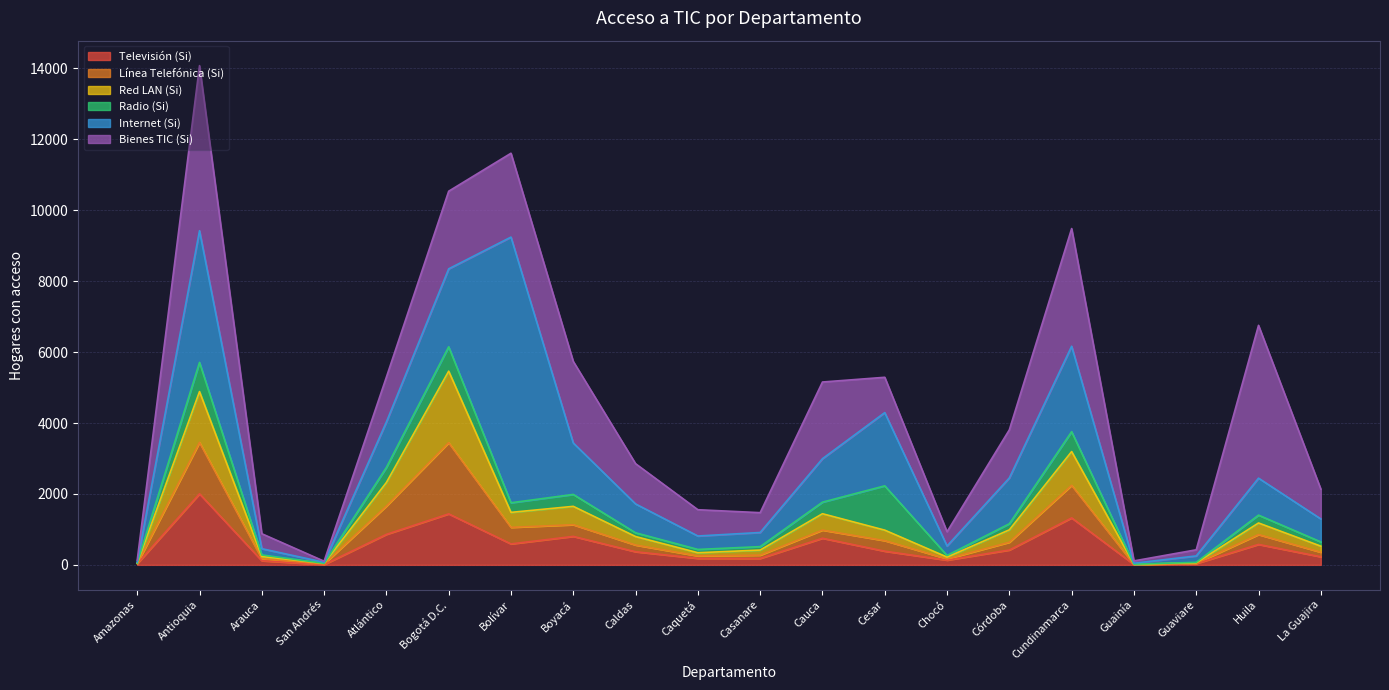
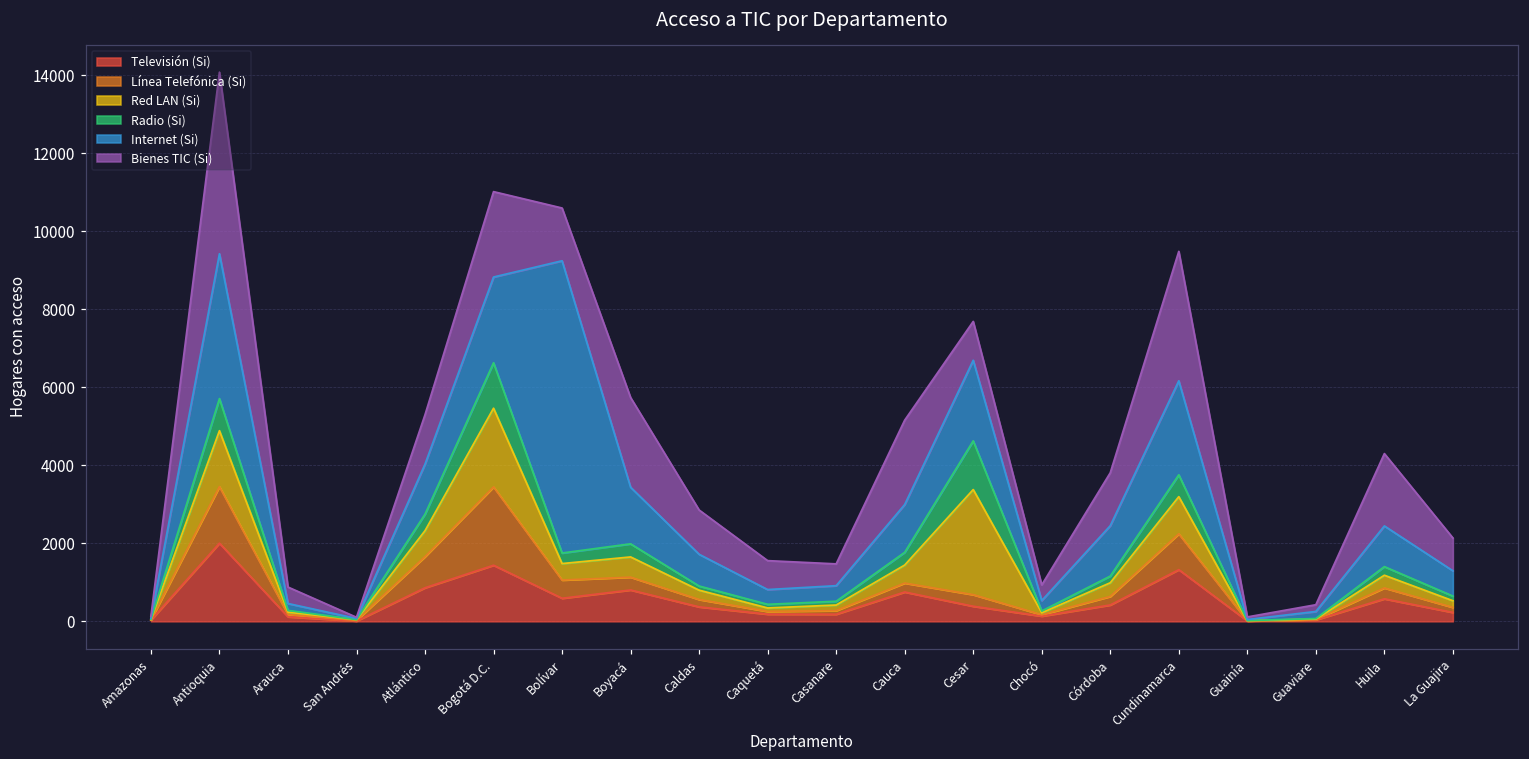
  {
    "Red LAN (Si)": {
      "Antioquia": 1400,
      "Atlántico": 700,
      "Bogotá D.C.": 2000,
      "Bolívar": 400,
      "Boyacá": 500,
      "Caldas": 200,
      "Caquetá": 100,
      "Casanare": 100,
      "Cauca": 500,
-     "Cesar": 300,
+     "Cesar": 2700,
      "Córdoba": 400,
      "Cundinamarca": 1000,
      "Huila": 300,
      "La Guajira": 200
    },
    "Radio (Si)": {
      "Antioquia": 800,
      "Atlántico": 400,
-     "Bogotá D.C.": 700,
+     "Bogotá D.C.": 1200,
      "Bolívar": 300,
      "Boyacá": 300,
      "Caldas": 100,
      "Caquetá": 100,
      "Casanare": 100,
      "Cauca": 300,
      "Cesar": 1200,
      "Córdoba": 200,
      "Cundinamarca": 600,
      "Huila": 200,
      "La Guajira": 100
    },
    "Internet (Si)": {
      "Antioquia": 3700,
      "Arauca": 200,
      "Atlántico": 1300,
      "Bogotá D.C.": 2200,
      "Bolívar": 7500,
      "Boyacá": 1500,
      "Caldas": 800,
      "Caquetá": 400,
      "Casanare": 400,
      "Cauca": 1200,
      "Cesar": 2100,
      "Chocó": 300,
      "Córdoba": 1300,
      "Cundinamarca": 2400,
      "Guaviare": 200,
      "Huila": 1000,
      "La Guajira": 600
    },
    "Bienes TIC (Si)": {
      "Arauca": 400,
      "Atlántico": 1300,
      "Bogotá D.C.": 2200,
-     "Bolívar": 2400,
+     "Bolívar": 1400,
      "Boyacá": 2300,
      "Caldas": 1100,
      "Caquetá": 700,
      "Casanare": 600,
      "Cauca": 2200,
      "Cesar": 1000,
      "Chocó": 400,
      "Córdoba": 1400,
      "Cundinamarca": 3300,
      "Guaviare": 200,
-     "Huila": 4300,
+     "Huila": 1900,
      "La Guajira": 800
    }
  }
